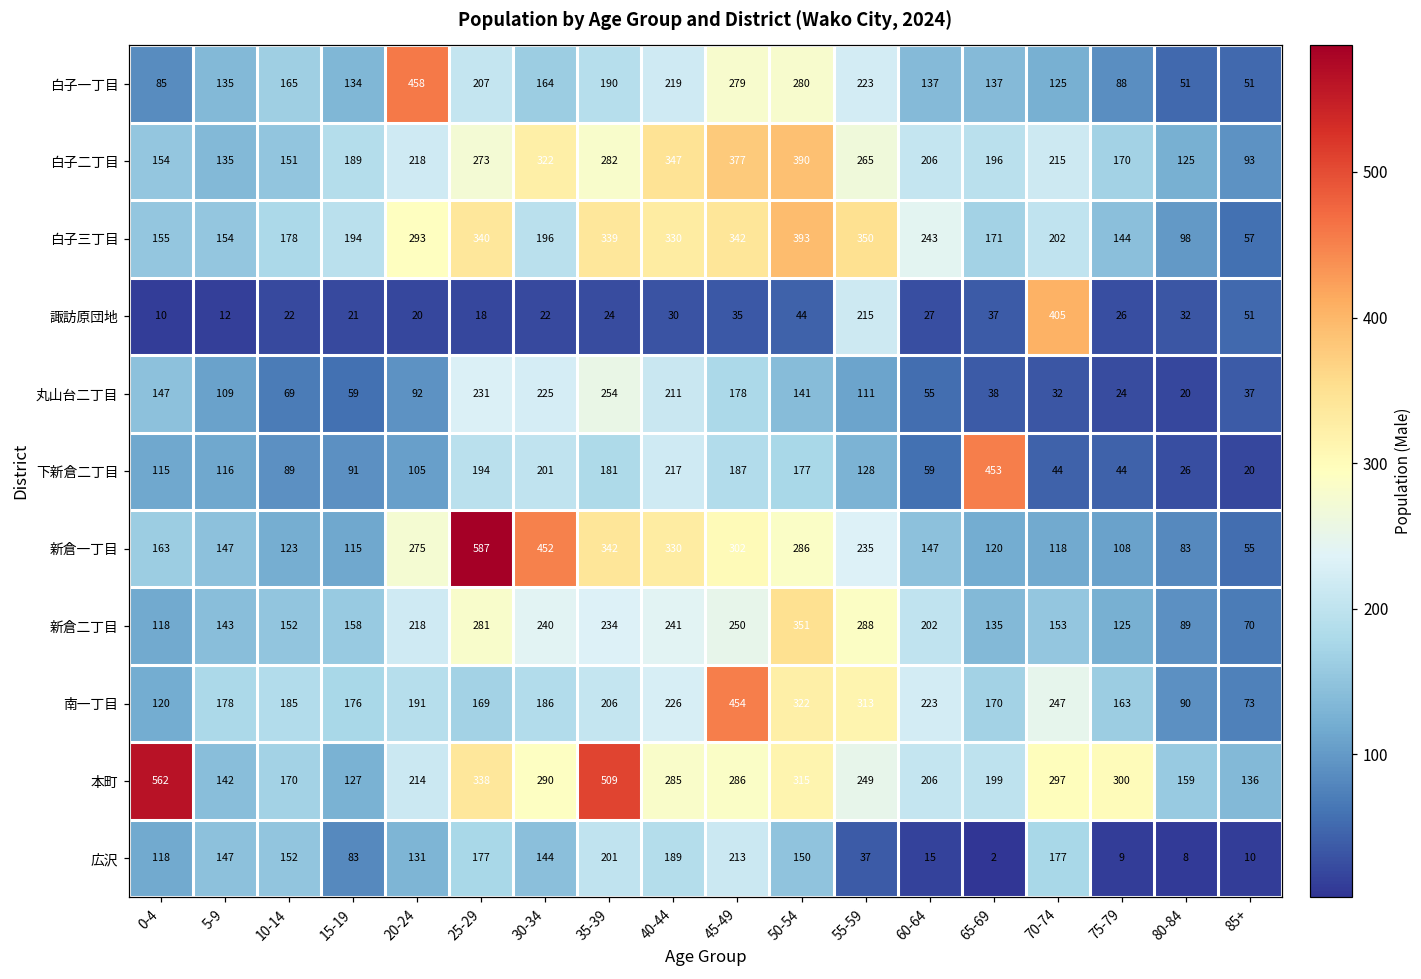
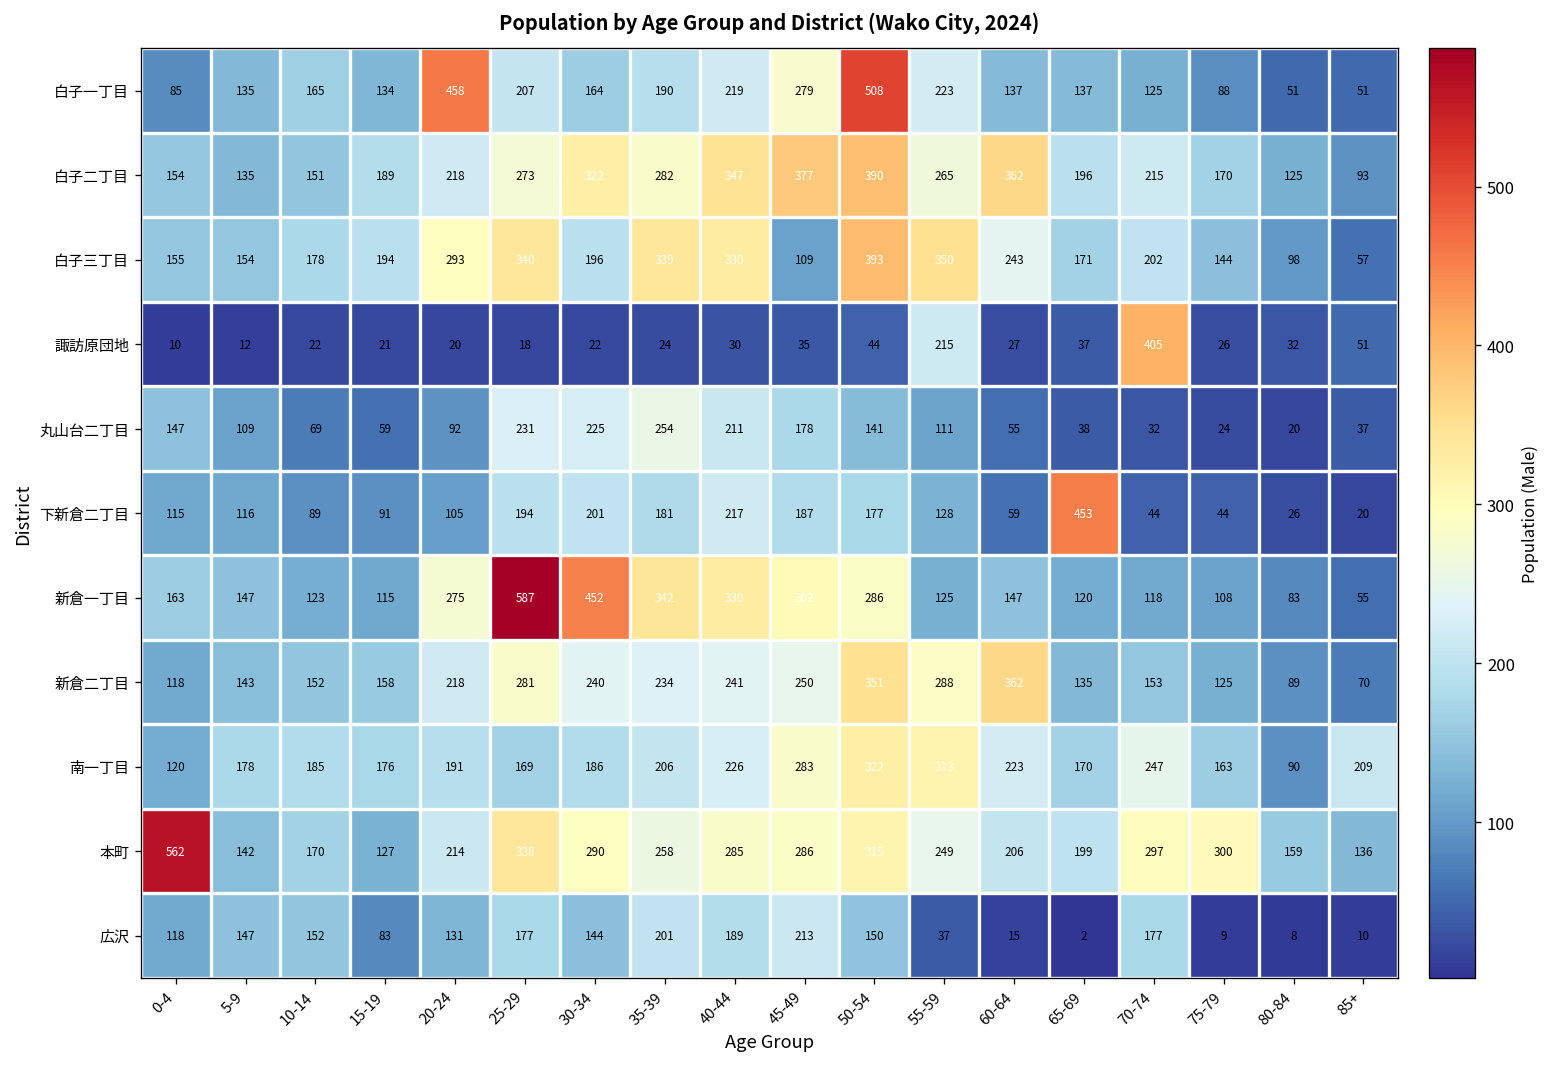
  {
    "白子一丁目": {
      "0-4": 85,
      "5-9": 135,
      "10-14": 165,
      "15-19": 134,
      "20-24": 458,
      "25-29": 207,
      "30-34": 164,
      "35-39": 190,
      "40-44": 219,
      "45-49": 279,
-     "50-54": 280,
+     "50-54": 508,
      "55-59": 223,
      "60-64": 137,
      "65-69": 137,
      "70-74": 125,
      "75-79": 88,
      "80-84": 51,
      "85+": 51
    },
    "白子二丁目": {
      "0-4": 154,
      "5-9": 135,
      "10-14": 151,
      "15-19": 189,
      "20-24": 218,
      "25-29": 273,
      "30-34": 322,
      "35-39": 282,
      "40-44": 347,
      "45-49": 377,
      "50-54": 390,
      "55-59": 265,
-     "60-64": 206,
+     "60-64": 362,
      "65-69": 196,
      "70-74": 215,
      "75-79": 170,
      "80-84": 125,
      "85+": 93
    },
    "白子三丁目": {
      "0-4": 155,
      "5-9": 154,
      "10-14": 178,
      "15-19": 194,
      "20-24": 293,
      "25-29": 340,
      "30-34": 196,
      "35-39": 339,
      "40-44": 330,
-     "45-49": 342,
+     "45-49": 109,
      "50-54": 393,
      "55-59": 350,
      "60-64": 243,
      "65-69": 171,
      "70-74": 202,
      "75-79": 144,
      "80-84": 98,
      "85+": 57
    },
    "諏訪原団地": {
      "0-4": 10,
      "5-9": 12,
      "10-14": 22,
      "15-19": 21,
      "20-24": 20,
      "25-29": 18,
      "30-34": 22,
      "35-39": 24,
      "40-44": 30,
      "45-49": 35,
      "50-54": 44,
      "55-59": 215,
      "60-64": 27,
      "65-69": 37,
      "70-74": 405,
      "75-79": 26,
      "80-84": 32,
      "85+": 51
    },
    "丸山台二丁目": {
      "0-4": 147,
      "5-9": 109,
      "10-14": 69,
      "15-19": 59,
      "20-24": 92,
      "25-29": 231,
      "30-34": 225,
      "35-39": 254,
      "40-44": 211,
      "45-49": 178,
      "50-54": 141,
      "55-59": 111,
      "60-64": 55,
      "65-69": 38,
      "70-74": 32,
      "75-79": 24,
      "80-84": 20,
      "85+": 37
    },
    "下新倉二丁目": {
      "0-4": 115,
      "5-9": 116,
      "10-14": 89,
      "15-19": 91,
      "20-24": 105,
      "25-29": 194,
      "30-34": 201,
      "35-39": 181,
      "40-44": 217,
      "45-49": 187,
      "50-54": 177,
      "55-59": 128,
      "60-64": 59,
      "65-69": 453,
      "70-74": 44,
      "75-79": 44,
      "80-84": 26,
      "85+": 20
    },
    "新倉一丁目": {
      "0-4": 163,
      "5-9": 147,
      "10-14": 123,
      "15-19": 115,
      "20-24": 275,
      "25-29": 587,
      "30-34": 452,
      "35-39": 342,
      "40-44": 330,
      "45-49": 302,
      "50-54": 286,
-     "55-59": 235,
+     "55-59": 125,
      "60-64": 147,
      "65-69": 120,
      "70-74": 118,
      "75-79": 108,
      "80-84": 83,
      "85+": 55
    },
    "新倉二丁目": {
      "0-4": 118,
      "5-9": 143,
      "10-14": 152,
      "15-19": 158,
      "20-24": 218,
      "25-29": 281,
      "30-34": 240,
      "35-39": 234,
      "40-44": 241,
      "45-49": 250,
      "50-54": 351,
      "55-59": 288,
-     "60-64": 202,
+     "60-64": 362,
      "65-69": 135,
      "70-74": 153,
      "75-79": 125,
      "80-84": 89,
      "85+": 70
    },
    "南一丁目": {
      "0-4": 120,
      "5-9": 178,
      "10-14": 185,
      "15-19": 176,
      "20-24": 191,
      "25-29": 169,
      "30-34": 186,
      "35-39": 206,
      "40-44": 226,
-     "45-49": 454,
+     "45-49": 283,
      "50-54": 322,
      "55-59": 313,
      "60-64": 223,
      "65-69": 170,
      "70-74": 247,
      "75-79": 163,
      "80-84": 90,
-     "85+": 73
+     "85+": 209
    },
    "本町": {
      "0-4": 562,
      "5-9": 142,
      "10-14": 170,
      "15-19": 127,
      "20-24": 214,
      "25-29": 338,
      "30-34": 290,
-     "35-39": 509,
+     "35-39": 258,
      "40-44": 285,
      "45-49": 286,
      "50-54": 315,
      "55-59": 249,
      "60-64": 206,
      "65-69": 199,
      "70-74": 297,
      "75-79": 300,
      "80-84": 159,
      "85+": 136
    },
    "広沢": {
      "0-4": 118,
      "5-9": 147,
      "10-14": 152,
      "15-19": 83,
      "20-24": 131,
      "25-29": 177,
      "30-34": 144,
      "35-39": 201,
      "40-44": 189,
      "45-49": 213,
      "50-54": 150,
      "55-59": 37,
      "60-64": 15,
      "65-69": 2,
      "70-74": 177,
      "75-79": 9,
      "80-84": 8,
      "85+": 10
    }
  }
